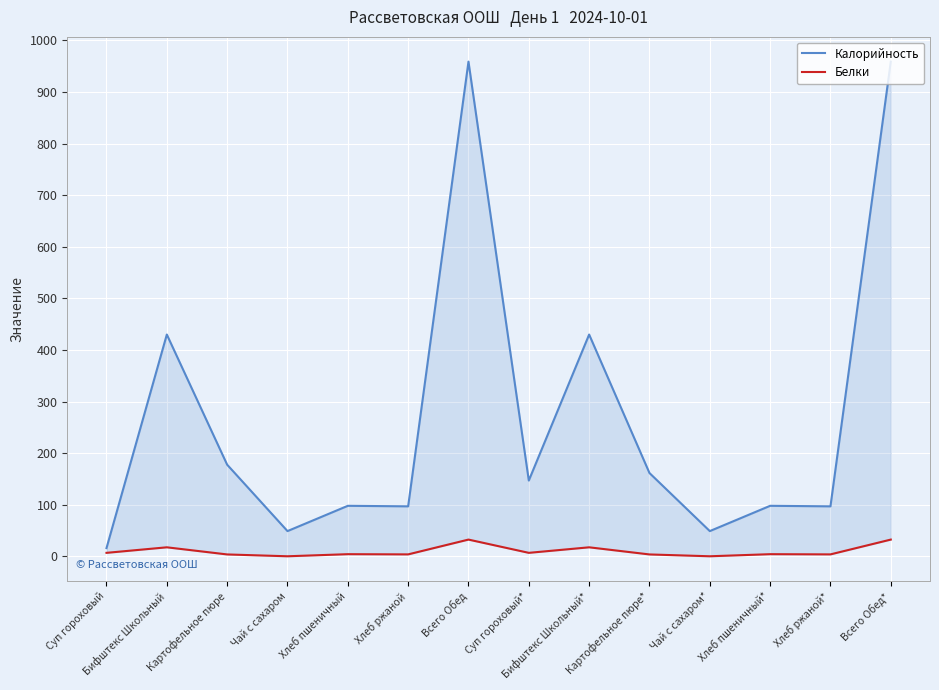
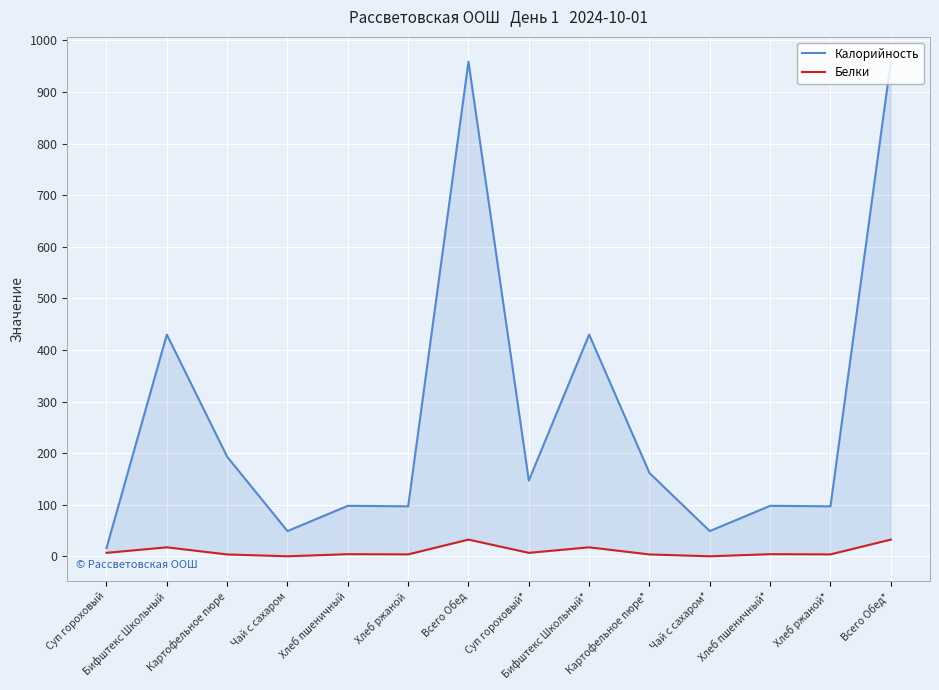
  {
    "Калорийность": {
      "Суп гороховый": 20,
      "Бифштекс Школьный": 430,
-     "Картофельное пюре": 180,
+     "Картофельное пюре": 190,
      "Чай с сахаром": 50,
      "Хлеб пшеничный": 100,
      "Хлеб ржаной": 100,
      "Всего Обед": 960,
      "Суп гороховый*": 150,
      "Бифштекс Школьный*": 430,
      "Картофельное пюре*": 160,
      "Чай с сахаром*": 50,
      "Хлеб пшеничный*": 100,
      "Хлеб ржаной*": 100
    },
    "Белки": {
      "Суп гороховый": 10,
      "Бифштекс Школьный": 20,
      "Картофельное пюре": 0,
      "Чай с сахаром": 0,
      "Хлеб пшеничный": 0,
      "Хлеб ржаной": 0,
      "Всего Обед": 30,
      "Суп гороховый*": 10,
      "Бифштекс Школьный*": 20,
      "Картофельное пюре*": 0,
      "Чай с сахаром*": 0,
      "Хлеб пшеничный*": 0,
      "Хлеб ржаной*": 0,
      "Всего Обед*": 30
    }
  }
